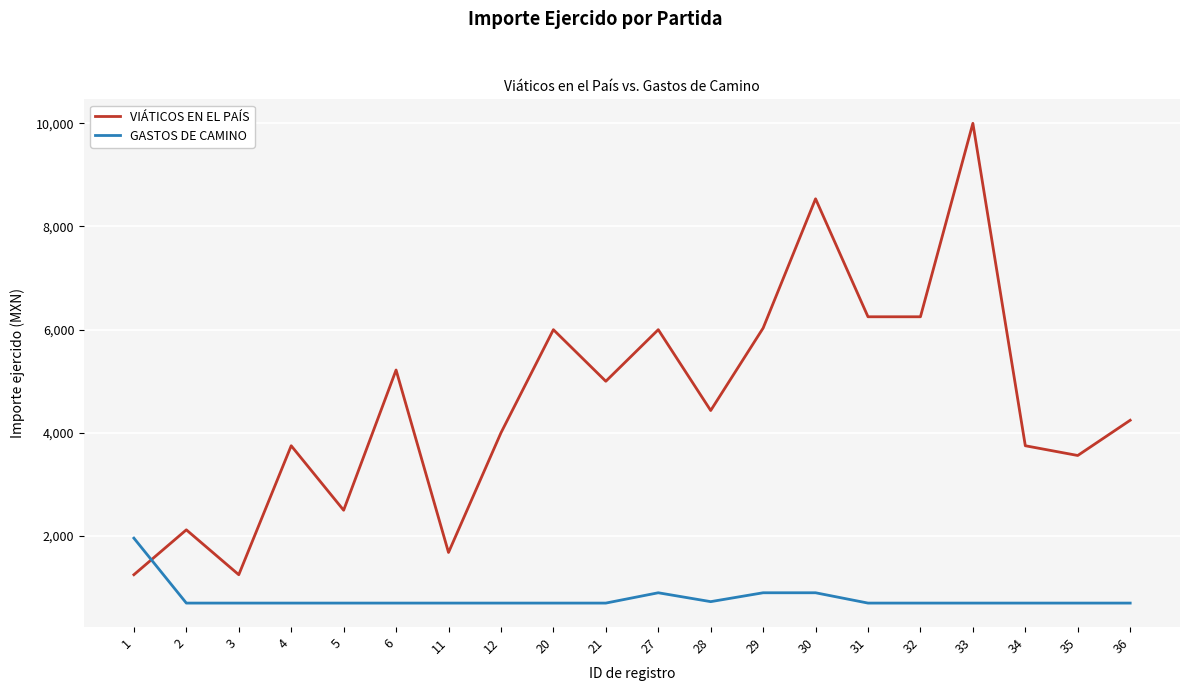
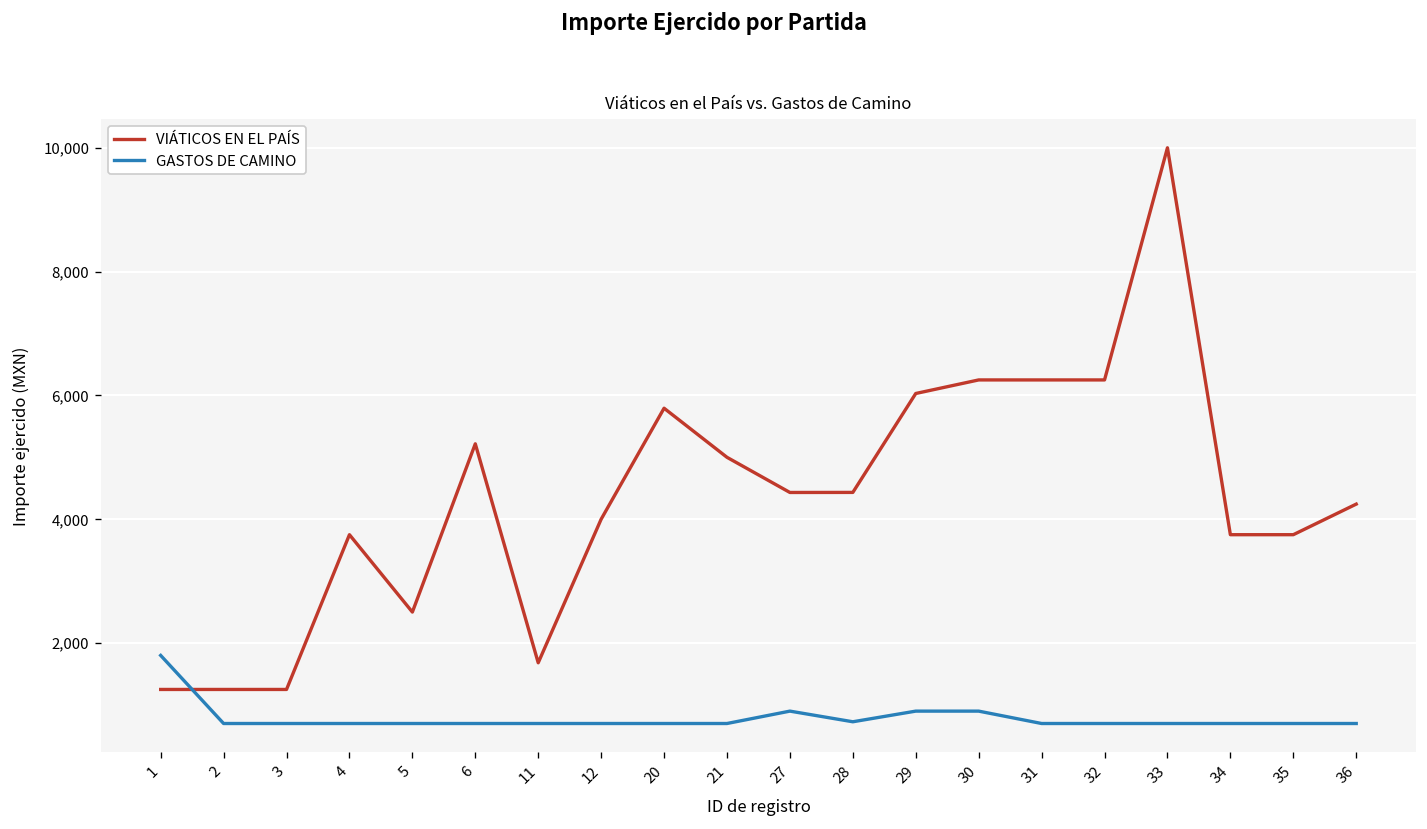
  {
    "VIÁTICOS EN EL PAÍS": {
      "1": "1,300",
-     "2": "2,100",
+     "2": "1,300",
      "3": "1,300",
      "4": "3,800",
      "5": "2,500",
      "6": "5,200",
      "11": "1,700",
      "12": "4,000",
-     "20": "6,000",
+     "20": "5,800",
      "21": "5,000",
-     "27": "6,000",
+     "27": "4,400",
      "28": "4,400",
      "29": "6,000",
-     "30": "8,500",
+     "30": "6,300",
      "31": "6,300",
      "32": "6,300",
      "33": "10,000",
      "34": "3,800",
-     "35": "3,600",
+     "35": "3,800",
      "36": "4,200"
    },
    "GASTOS DE CAMINO": {
-     "1": "2,000",
+     "1": "1,800",
      "2": "700",
      "3": "700",
      "4": "700",
      "5": "700",
      "6": "700",
      "11": "700",
      "12": "700",
      "20": "700",
      "21": "700",
      "27": "900",
      "28": "700",
      "29": "900",
      "30": "900",
      "31": "700",
      "32": "700",
      "33": "700",
      "34": "700",
      "35": "700",
      "36": "700"
    }
  }
